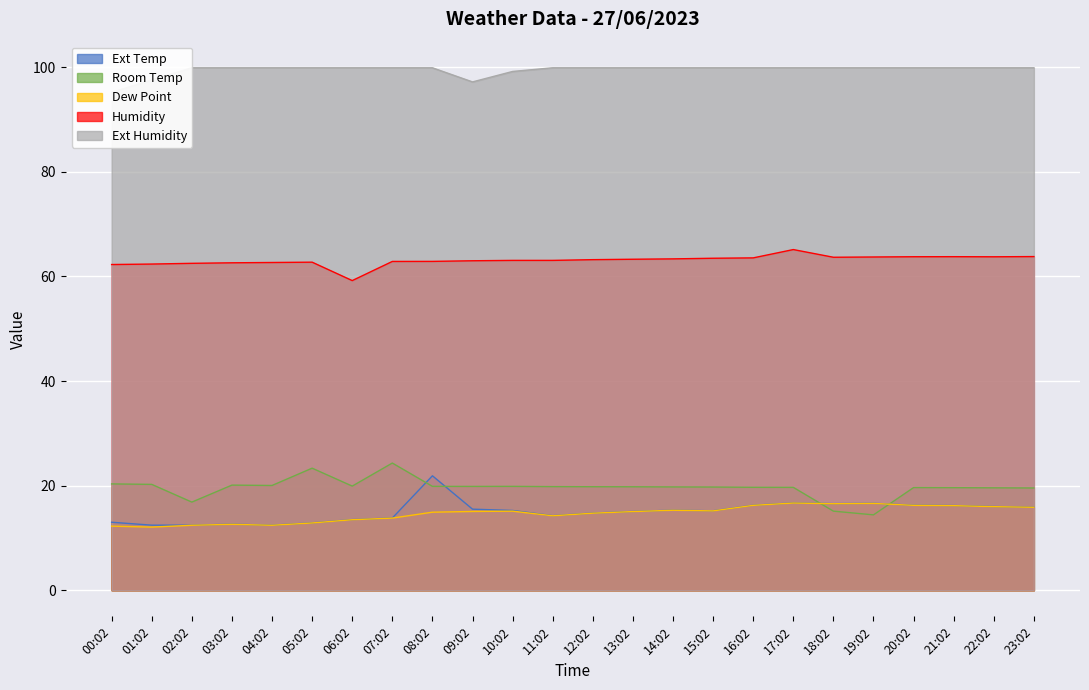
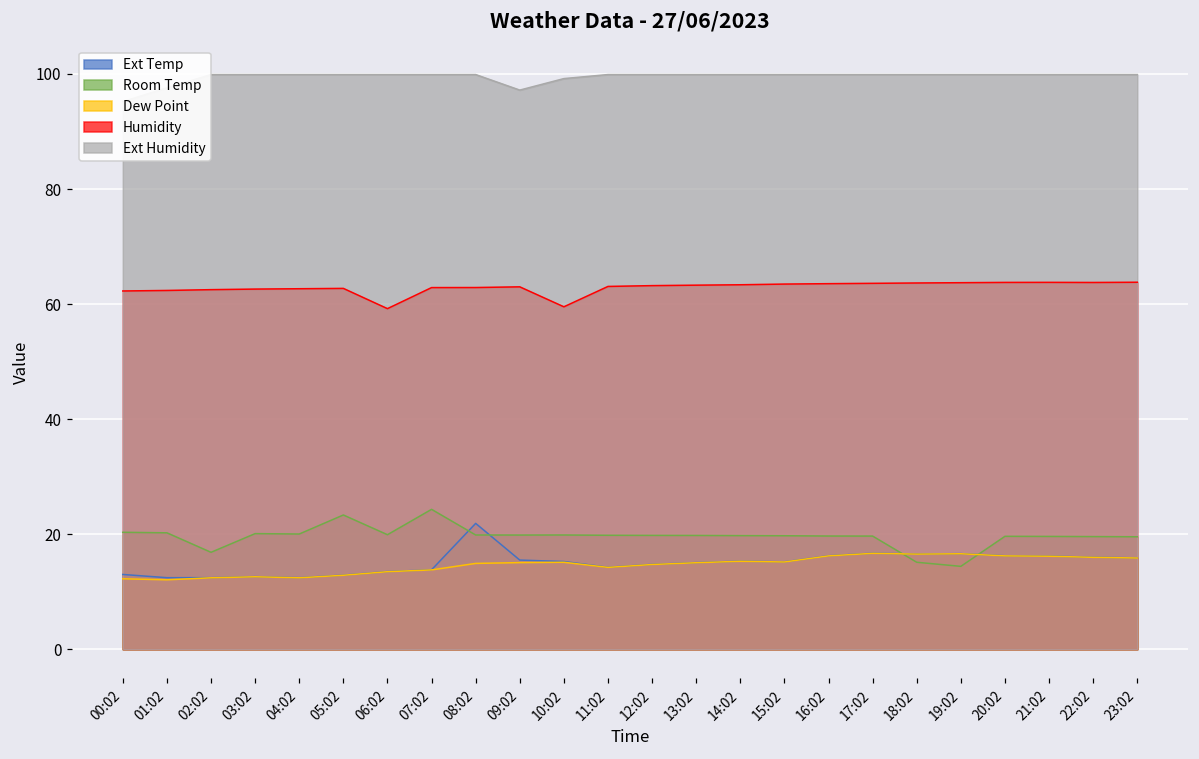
  {
    "Ext Temp": {
      "00:02": 13,
      "08:02": 22
    },
    "Room Temp": {
      "00:02": 20,
      "01:02": 20,
      "02:02": 17,
      "03:02": 20,
      "04:02": 20,
      "05:02": 23,
      "06:02": 20,
      "07:02": 24,
      "08:02": 20,
      "09:02": 20,
      "10:02": 20,
      "11:02": 20,
      "12:02": 20,
      "13:02": 20,
      "14:02": 20,
      "15:02": 20,
      "16:02": 20,
      "17:02": 20,
      "18:02": 15,
      "19:02": 14,
      "20:02": 20,
      "21:02": 20,
      "22:02": 20,
      "23:02": 20
    },
    "Dew Point": {
      "00:02": 12,
      "08:02": 15
    },
    "Humidity": {
      "00:02": 62,
      "01:02": 62,
      "02:02": 63,
      "03:02": 63,
      "04:02": 63,
      "05:02": 63,
      "06:02": 59,
      "07:02": 63,
      "08:02": 63,
      "09:02": 63,
-     "10:02": 63,
+     "10:02": 60,
      "11:02": 63,
      "12:02": 63,
      "13:02": 63,
      "14:02": 63,
      "15:02": 63,
      "16:02": 64,
-     "17:02": 65,
+     "17:02": 64,
      "18:02": 64,
      "19:02": 64,
      "20:02": 64,
      "21:02": 64,
      "22:02": 64,
      "23:02": 64
    },
    "Ext Humidity": {
      "03:02": 100,
      "04:02": 100,
      "05:02": 100,
      "06:02": 100,
      "07:02": 100,
      "08:02": 100,
      "09:02": 97,
      "10:02": 99,
      "11:02": 100,
      "12:02": 100,
      "13:02": 100,
      "14:02": 100,
      "15:02": 100,
      "16:02": 100,
      "17:02": 100,
      "18:02": 100,
      "19:02": 100,
      "20:02": 100,
      "21:02": 100,
      "22:02": 100,
      "23:02": 100
    }
  }
